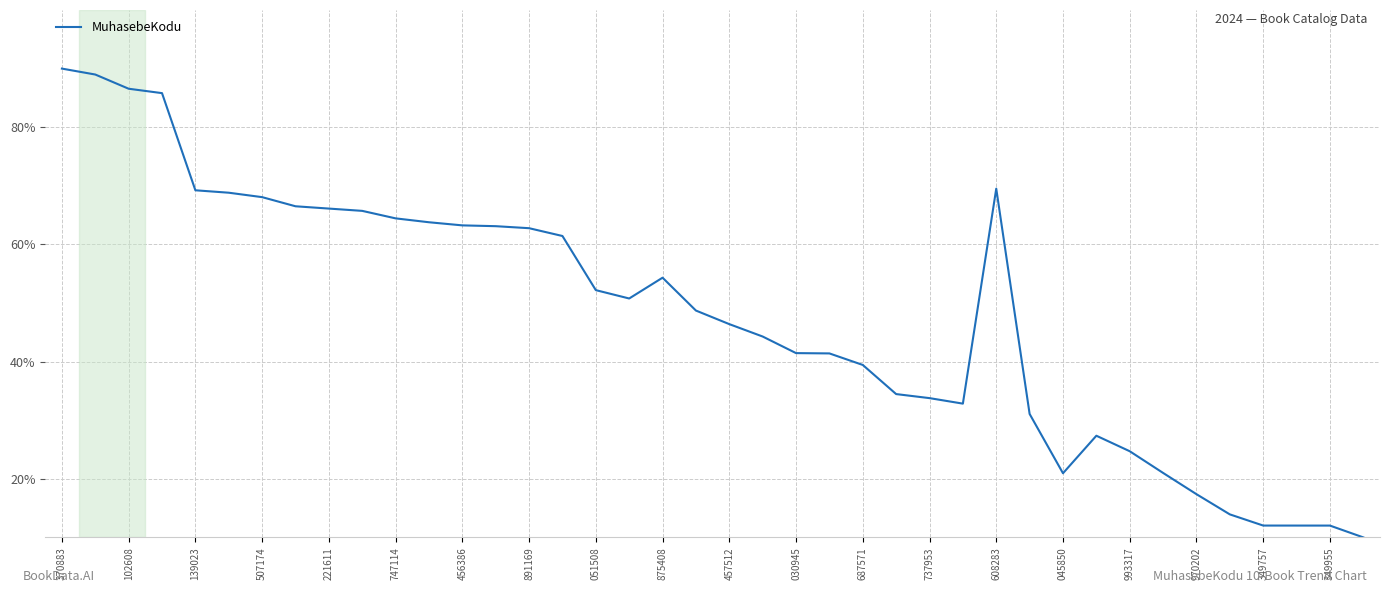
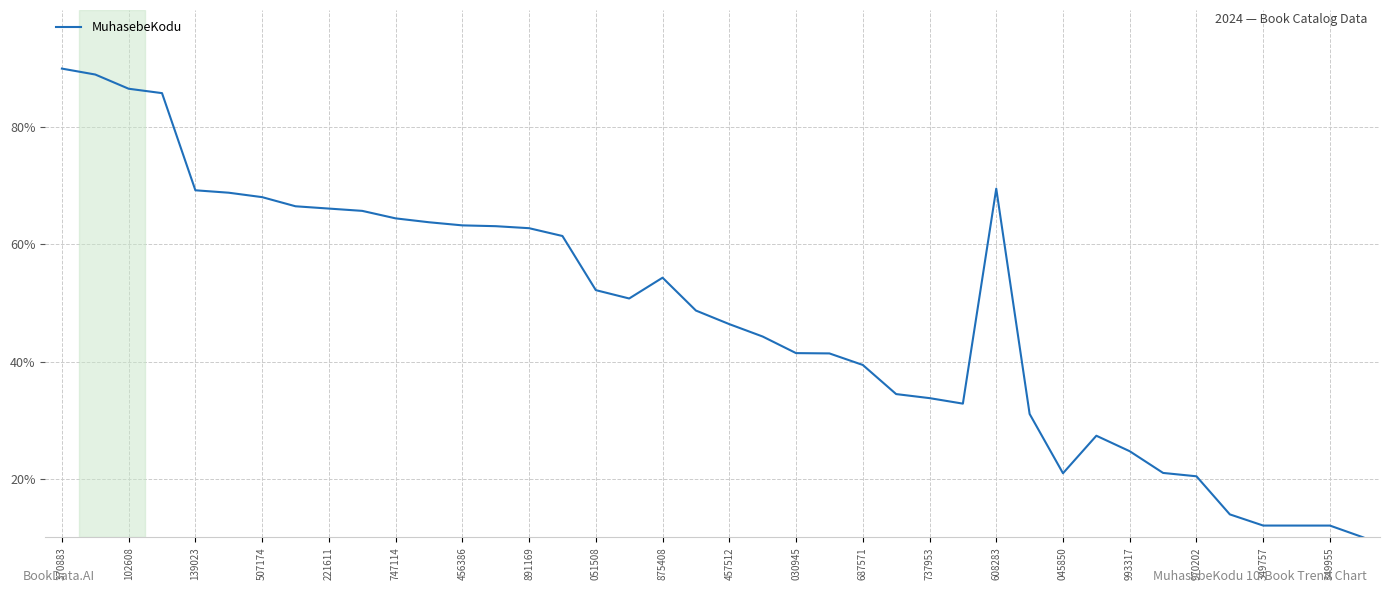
  {
    "370883": "90%",
    "102608": "87%",
    "139023": "69%",
    "507174": "68%",
    "221611": "66%",
    "747114": "64%",
    "456386": "63%",
    "891169": "63%",
    "051508": "52%",
    "875408": "54%",
    "457512": "46%",
    "030945": "41%",
    "687571": "39%",
    "737953": "34%",
    "608283": "70%",
    "045850": "21%",
    "993317": "25%",
-   "970202": "17%",
+   "970202": "20%",
    "349757": "12%",
    "349955": "12%"
  }
